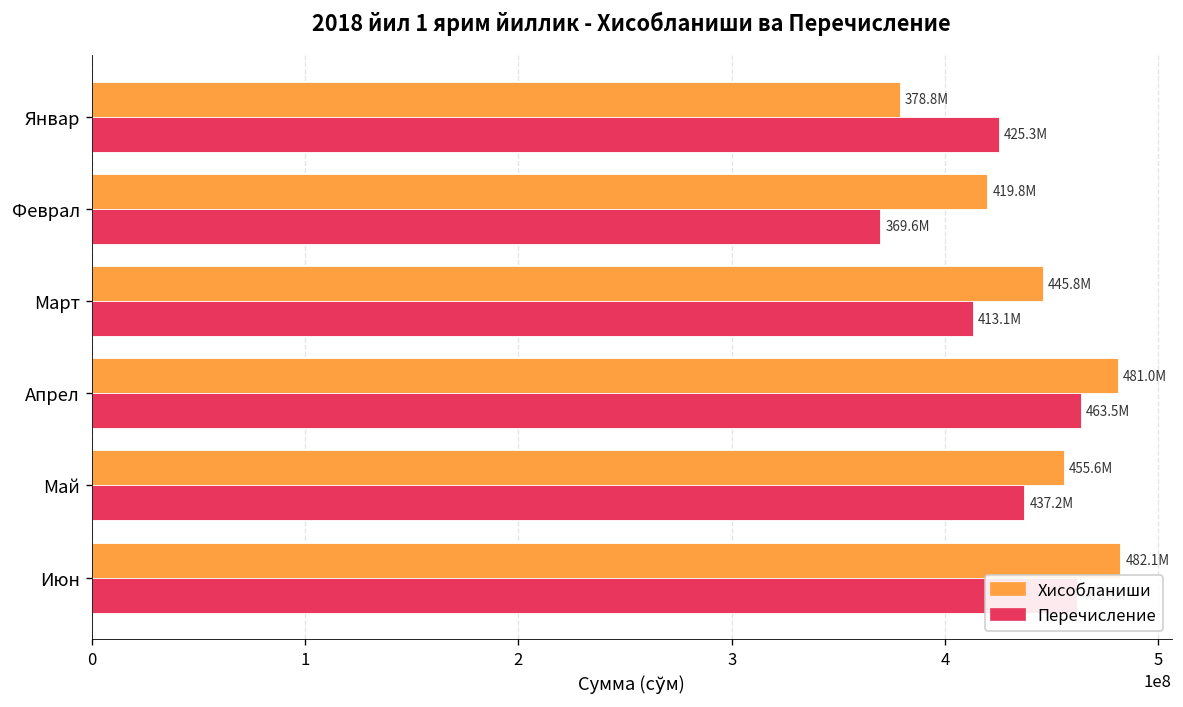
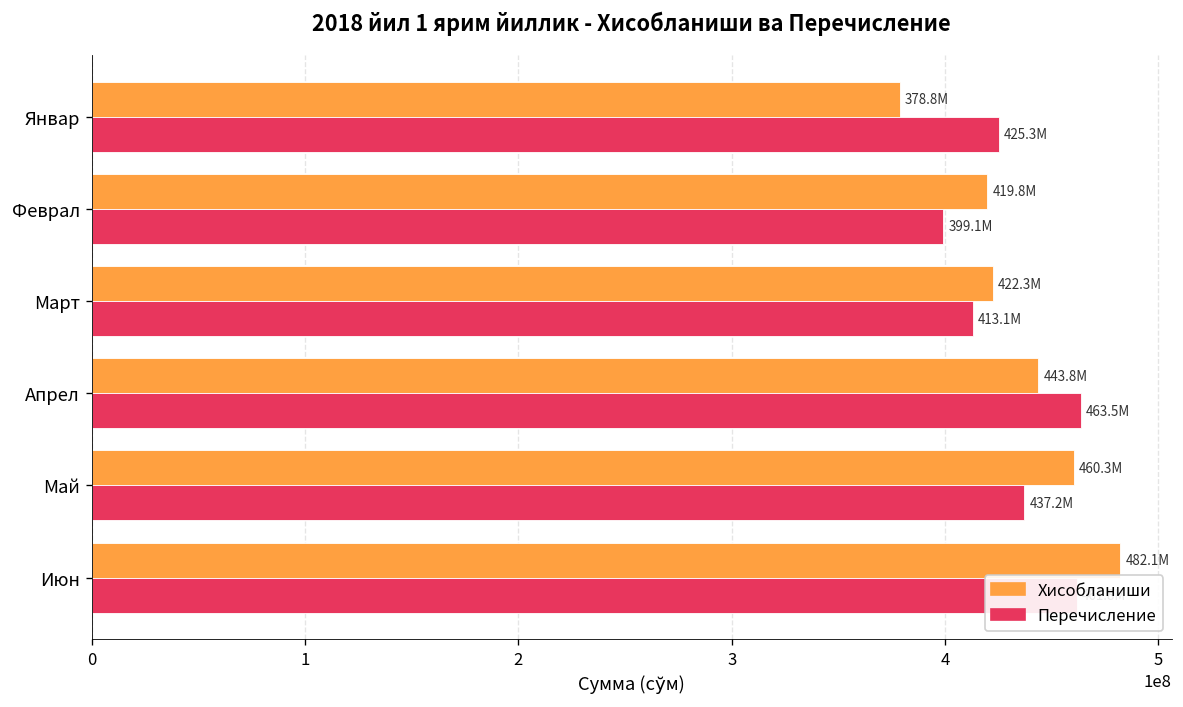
  {
    "Хисобланиши": {
      "Январ": "378.8M",
      "Феврал": "419.8M",
-     "Март": "445.8M",
-     "Апрел": "481.0M",
-     "Май": "455.6M",
+     "Март": "422.3M",
+     "Апрел": "443.8M",
+     "Май": "460.3M",
      "Июн": "482.1M"
    },
    "Перечисление": {
      "Январ": "425.3M",
-     "Феврал": "369.6M",
+     "Феврал": "399.1M",
      "Март": "413.1M",
      "Апрел": "463.5M",
      "Май": "437.2M"
    }
  }
